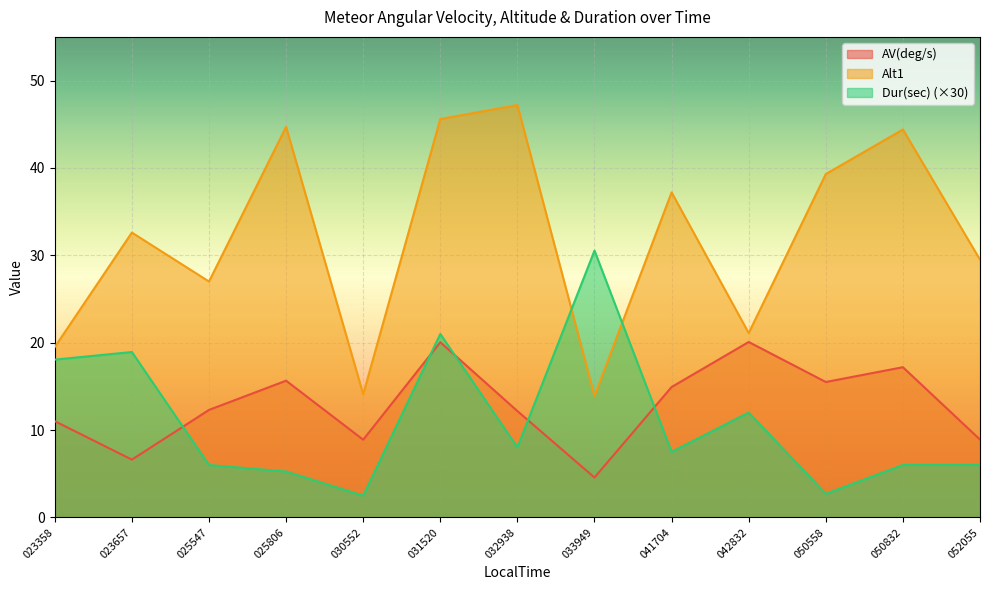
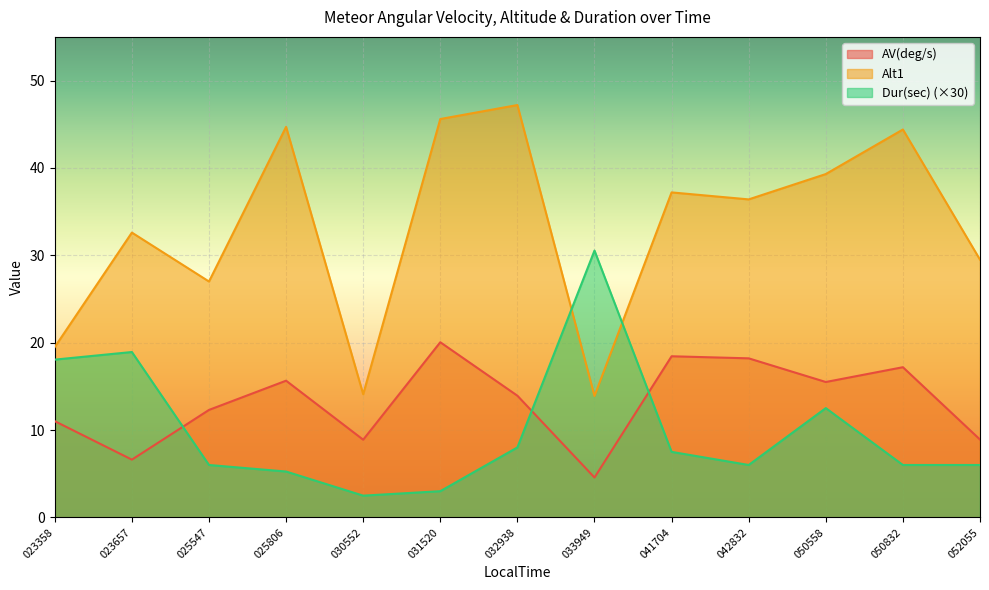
  {
    "AV(deg/s)": {
      "023358": 11,
      "023657": 7,
      "025547": 12,
      "025806": 16,
      "030552": 9,
      "031520": 20,
-     "032938": 12,
+     "032938": 14,
      "033949": 5,
-     "041704": 15,
-     "042832": 20,
+     "041704": 18,
+     "042832": 18,
      "050558": 15,
      "050832": 17,
      "052055": 9
    },
    "Alt1": {
      "023358": 20,
      "023657": 33,
      "025547": 27,
      "025806": 45,
      "030552": 14,
      "031520": 46,
      "032938": 47,
      "033949": 14,
      "041704": 37,
-     "042832": 21,
+     "042832": 36,
      "050558": 39,
      "050832": 44,
      "052055": 30
    },
    "Dur(sec) (×30)": {
      "023358": 18,
      "023657": 19,
      "025547": 6,
      "025806": 5,
      "030552": 2,
-     "031520": 21,
+     "031520": 3,
      "032938": 8,
      "033949": 31,
      "041704": 8,
-     "042832": 12,
-     "050558": 3,
+     "042832": 6,
+     "050558": 13,
      "050832": 6,
      "052055": 6
    }
  }
